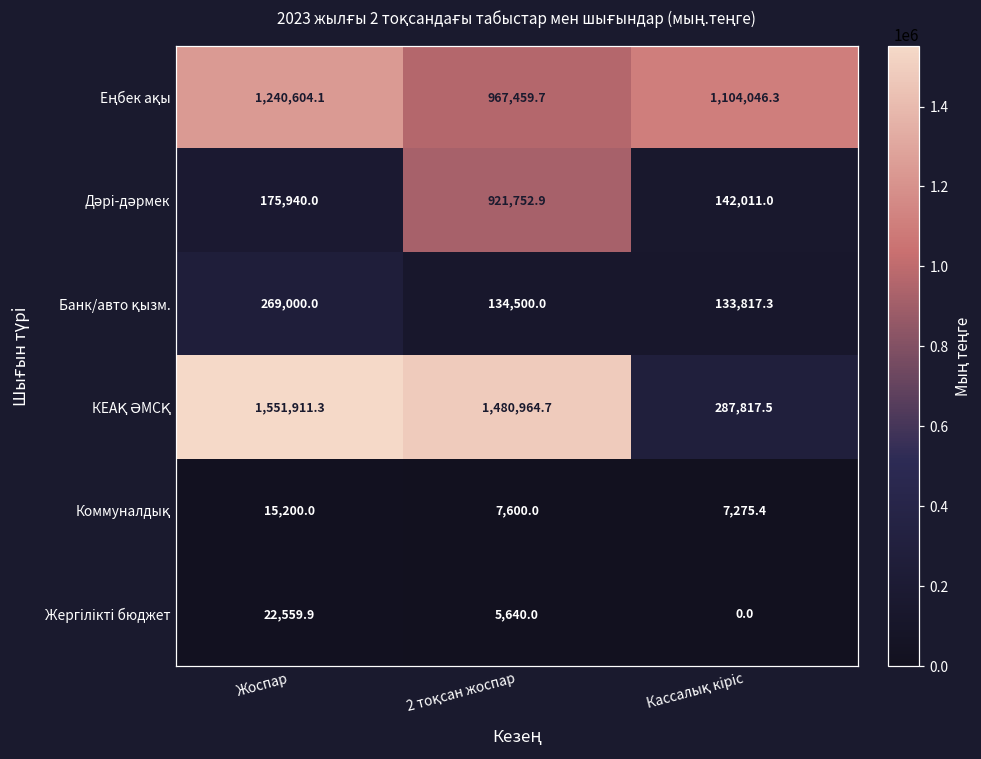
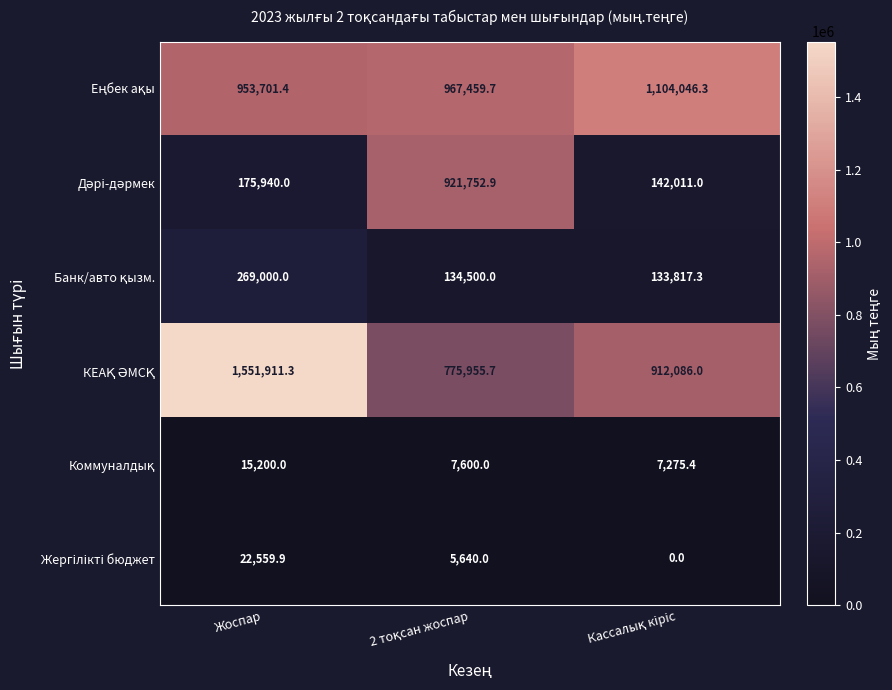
  {
    "Еңбек ақы": {
-     "Жоспар": "1,240,604.1",
+     "Жоспар": "953,701.4",
      "2 тоқсан жоспар": "967,459.7",
      "Кассалық кіріс": "1,104,046.3"
    },
    "Дәрі-дәрмек": {
      "Жоспар": "175,940.0",
      "2 тоқсан жоспар": "921,752.9",
      "Кассалық кіріс": "142,011.0"
    },
    "Банк/авто қызм.": {
      "Жоспар": "269,000.0",
      "2 тоқсан жоспар": "134,500.0",
      "Кассалық кіріс": "133,817.3"
    },
    "КЕАҚ ӘМСҚ": {
      "Жоспар": "1,551,911.3",
-     "2 тоқсан жоспар": "1,480,964.7",
-     "Кассалық кіріс": "287,817.5"
+     "2 тоқсан жоспар": "775,955.7",
+     "Кассалық кіріс": "912,086.0"
    },
    "Коммуналдық": {
      "Жоспар": "15,200.0",
      "2 тоқсан жоспар": "7,600.0",
      "Кассалық кіріс": "7,275.4"
    },
    "Жергілікті бюджет": {
      "Жоспар": "22,559.9",
      "2 тоқсан жоспар": "5,640.0",
      "Кассалық кіріс": "0.0"
    }
  }
